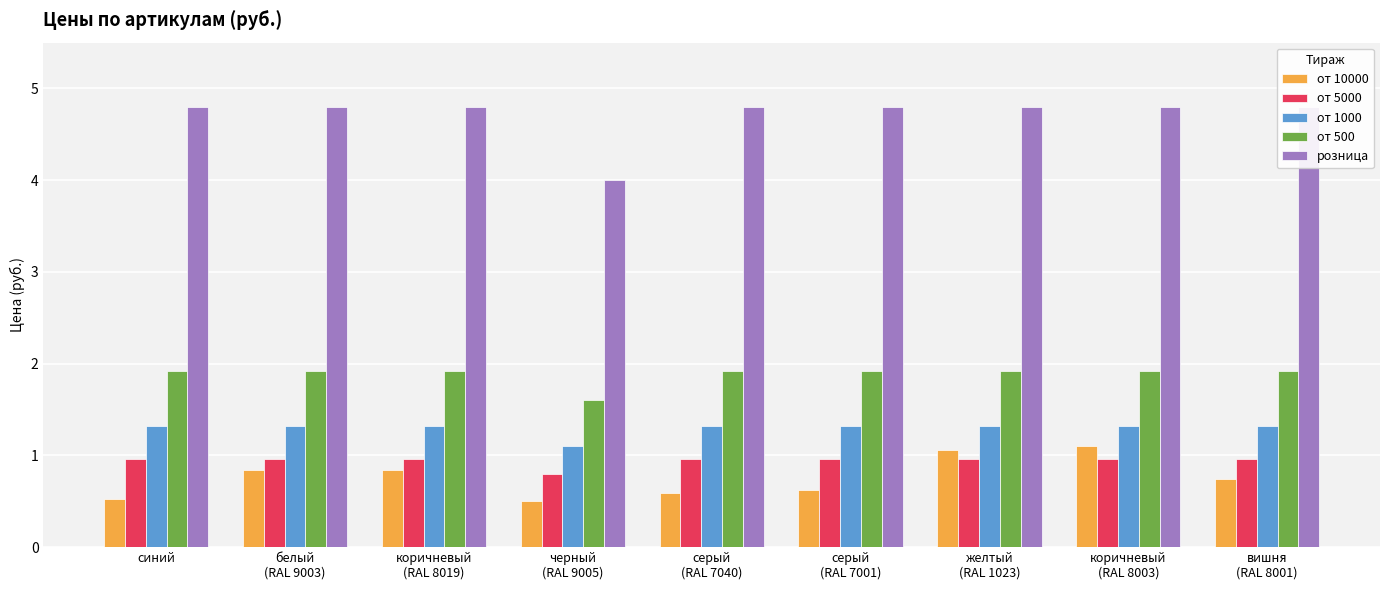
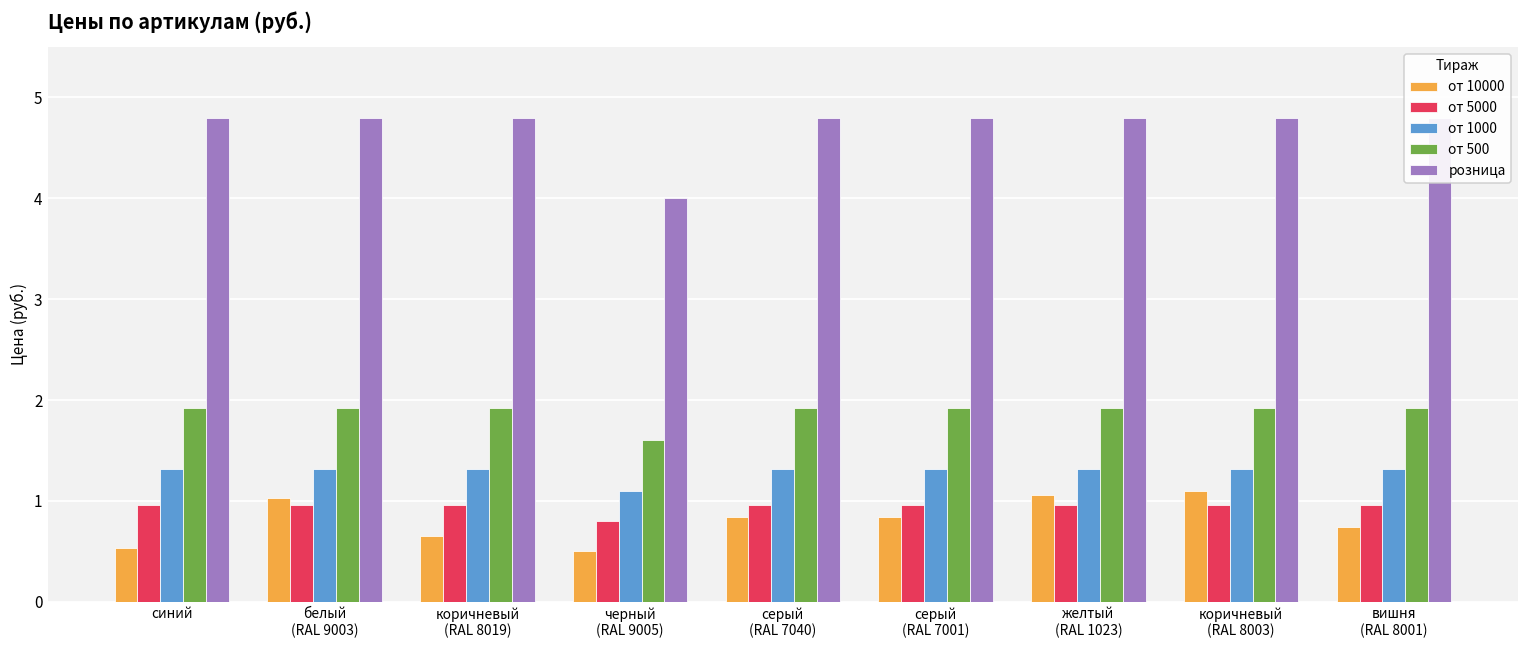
  {
    "от 10000": {
      "синий": 0.5,
-     "белый (RAL 9003)": 0.8,
-     "коричневый (RAL 8019)": 0.8,
+     "белый (RAL 9003)": 1.0,
+     "коричневый (RAL 8019)": 0.7,
      "черный (RAL 9005)": 0.5,
-     "серый (RAL 7040)": 0.6,
-     "серый (RAL 7001)": 0.6,
+     "серый (RAL 7040)": 0.8,
+     "серый (RAL 7001)": 0.8,
      "желтый (RAL 1023)": 1.1,
      "коричневый (RAL 8003)": 1.1,
      "вишня (RAL 8001)": 0.7
    },
    "от 5000": {
      "синий": 1.0,
      "белый (RAL 9003)": 1.0,
      "коричневый (RAL 8019)": 1.0,
      "черный (RAL 9005)": 0.8,
      "серый (RAL 7040)": 1.0,
      "серый (RAL 7001)": 1.0,
      "желтый (RAL 1023)": 1.0,
      "коричневый (RAL 8003)": 1.0,
      "вишня (RAL 8001)": 1.0
    },
    "от 1000": {
      "синий": 1.3,
      "белый (RAL 9003)": 1.3,
      "коричневый (RAL 8019)": 1.3,
      "черный (RAL 9005)": 1.1,
      "серый (RAL 7040)": 1.3,
      "серый (RAL 7001)": 1.3,
      "желтый (RAL 1023)": 1.3,
      "коричневый (RAL 8003)": 1.3,
      "вишня (RAL 8001)": 1.3
    },
    "от 500": {
      "синий": 1.9,
      "белый (RAL 9003)": 1.9,
      "коричневый (RAL 8019)": 1.9,
      "черный (RAL 9005)": 1.6,
      "серый (RAL 7040)": 1.9,
      "серый (RAL 7001)": 1.9,
      "желтый (RAL 1023)": 1.9,
      "коричневый (RAL 8003)": 1.9,
      "вишня (RAL 8001)": 1.9
    },
    "розница": {
      "синий": 4.8,
      "белый (RAL 9003)": 4.8,
      "коричневый (RAL 8019)": 4.8,
      "черный (RAL 9005)": 4.0,
      "серый (RAL 7040)": 4.8,
      "серый (RAL 7001)": 4.8,
      "желтый (RAL 1023)": 4.8,
      "коричневый (RAL 8003)": 4.8
    }
  }
